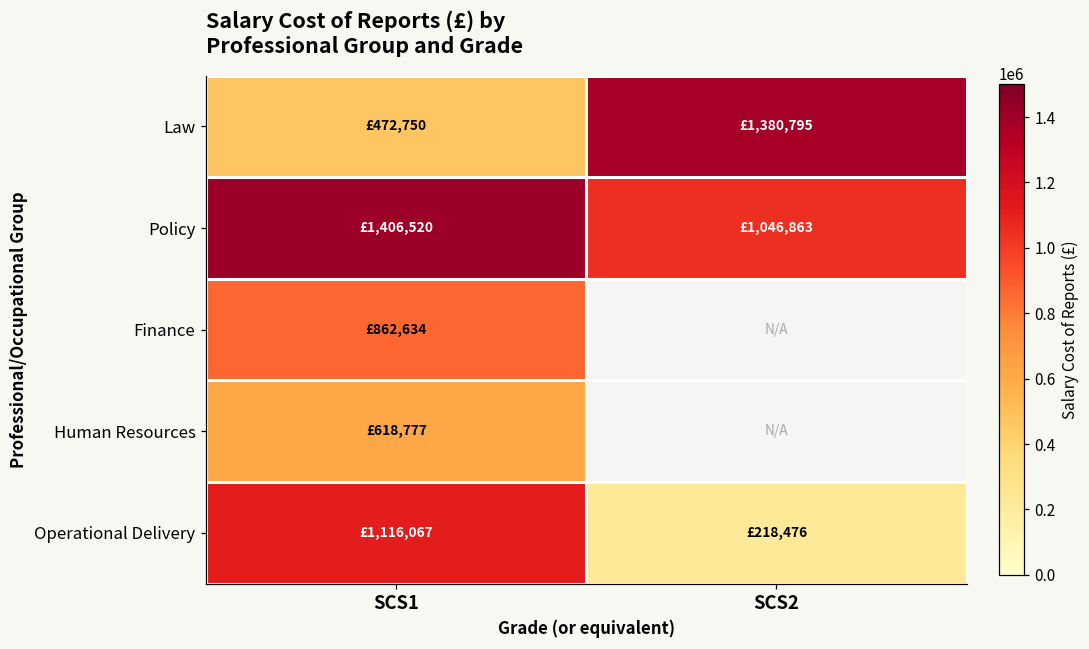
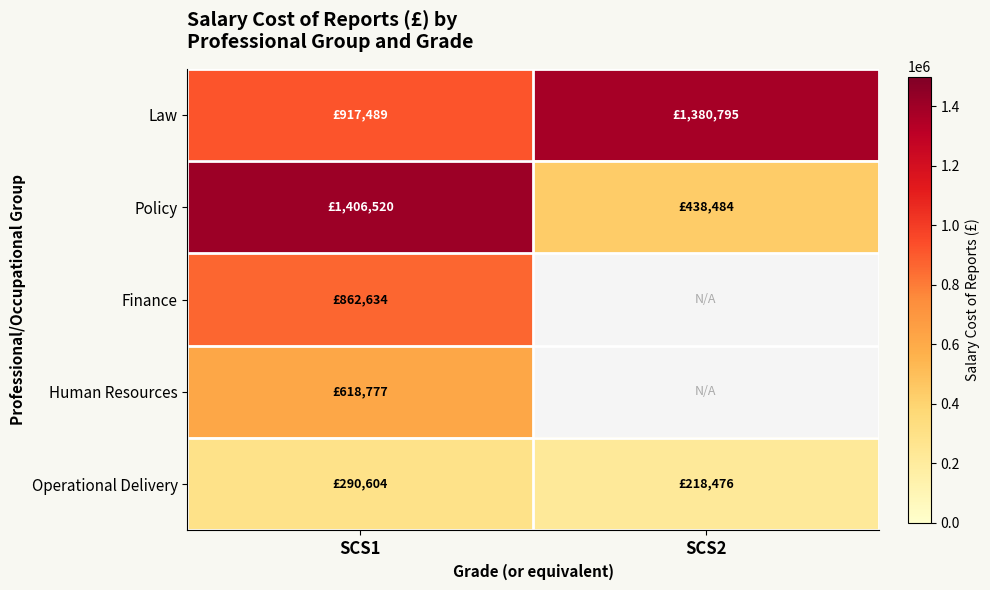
  {
    "Law": {
-     "SCS1": "£472,750",
+     "SCS1": "£917,489",
      "SCS2": "£1,380,795"
    },
    "Policy": {
      "SCS1": "£1,406,520",
-     "SCS2": "£1,046,863"
+     "SCS2": "£438,484"
    },
    "Finance": {
      "SCS1": "£862,634"
    },
    "Human Resources": {
      "SCS1": "£618,777"
    },
    "Operational Delivery": {
-     "SCS1": "£1,116,067",
+     "SCS1": "£290,604",
      "SCS2": "£218,476"
    }
  }
